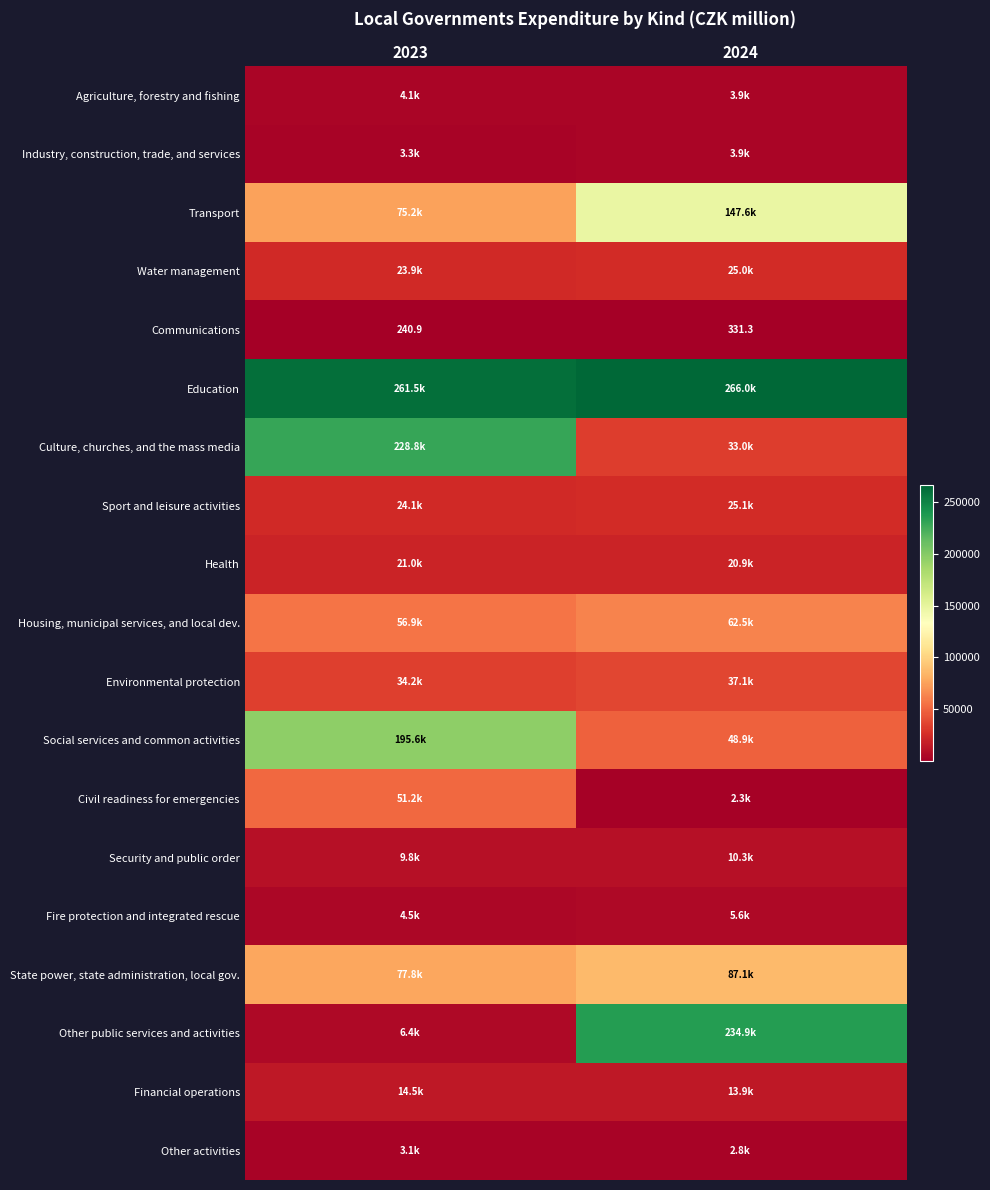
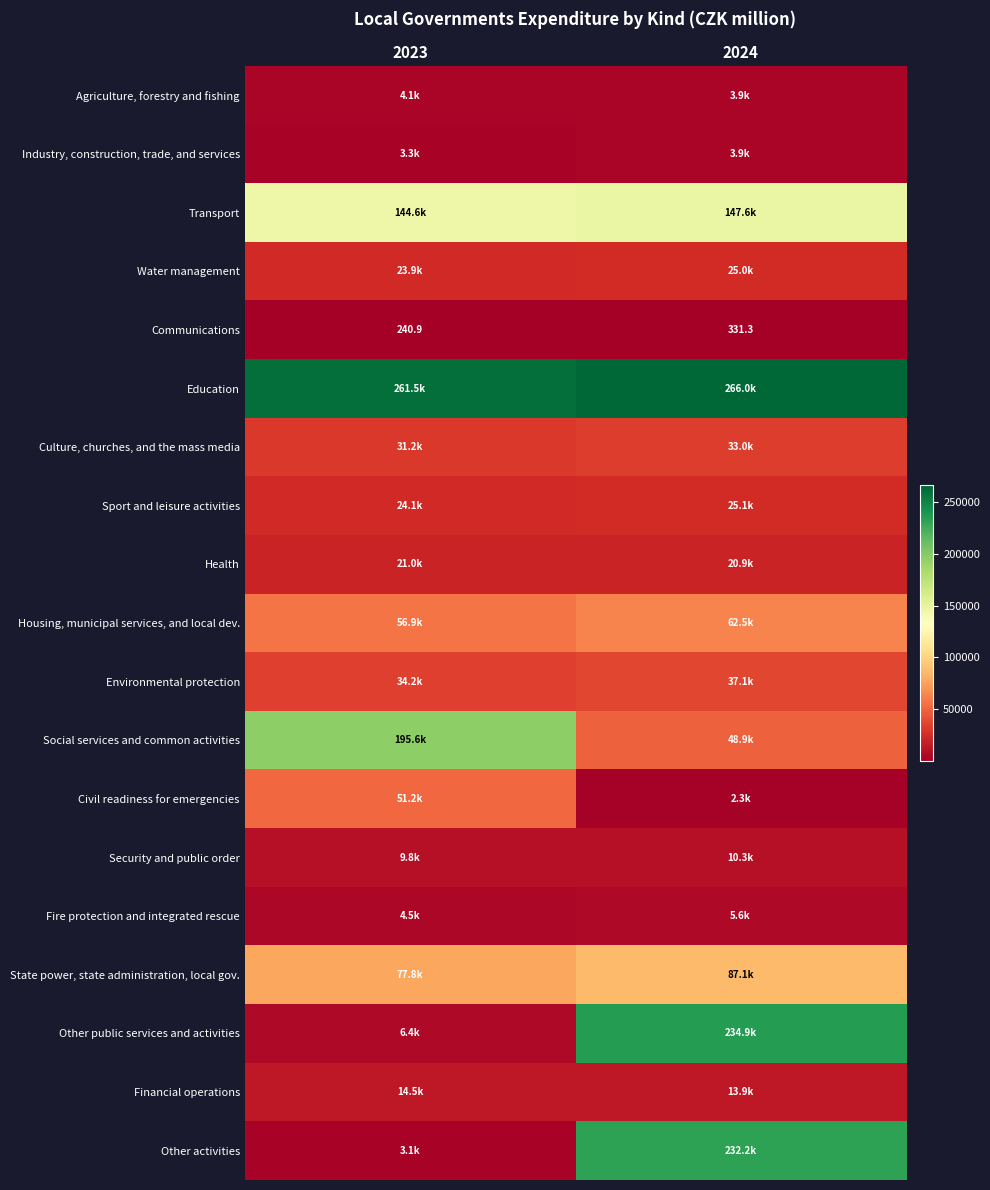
  {
    "Agriculture, forestry and fishing": {
      "2023": "4.1k",
      "2024": "3.9k"
    },
    "Industry, construction, trade, and services": {
      "2023": "3.3k",
      "2024": "3.9k"
    },
    "Transport": {
-     "2023": "75.2k",
+     "2023": "144.6k",
      "2024": "147.6k"
    },
    "Water management": {
      "2023": "23.9k",
      "2024": "25.0k"
    },
    "Communications": {
      "2023": "240.9",
      "2024": "331.3"
    },
    "Education": {
      "2023": "261.5k",
      "2024": "266.0k"
    },
    "Culture, churches, and the mass media": {
-     "2023": "228.8k",
+     "2023": "31.2k",
      "2024": "33.0k"
    },
    "Sport and leisure activities": {
      "2023": "24.1k",
      "2024": "25.1k"
    },
    "Health": {
      "2023": "21.0k",
      "2024": "20.9k"
    },
    "Housing, municipal services, and local dev.": {
      "2023": "56.9k",
      "2024": "62.5k"
    },
    "Environmental protection": {
      "2023": "34.2k",
      "2024": "37.1k"
    },
    "Social services and common activities": {
      "2023": "195.6k",
      "2024": "48.9k"
    },
    "Civil readiness for emergencies": {
      "2023": "51.2k",
      "2024": "2.3k"
    },
    "Security and public order": {
      "2023": "9.8k",
      "2024": "10.3k"
    },
    "Fire protection and integrated rescue": {
      "2023": "4.5k",
      "2024": "5.6k"
    },
    "State power, state administration, local gov.": {
      "2023": "77.8k",
      "2024": "87.1k"
    },
    "Other public services and activities": {
      "2023": "6.4k",
      "2024": "234.9k"
    },
    "Financial operations": {
      "2023": "14.5k",
      "2024": "13.9k"
    },
    "Other activities": {
      "2023": "3.1k",
-     "2024": "2.8k"
+     "2024": "232.2k"
    }
  }
